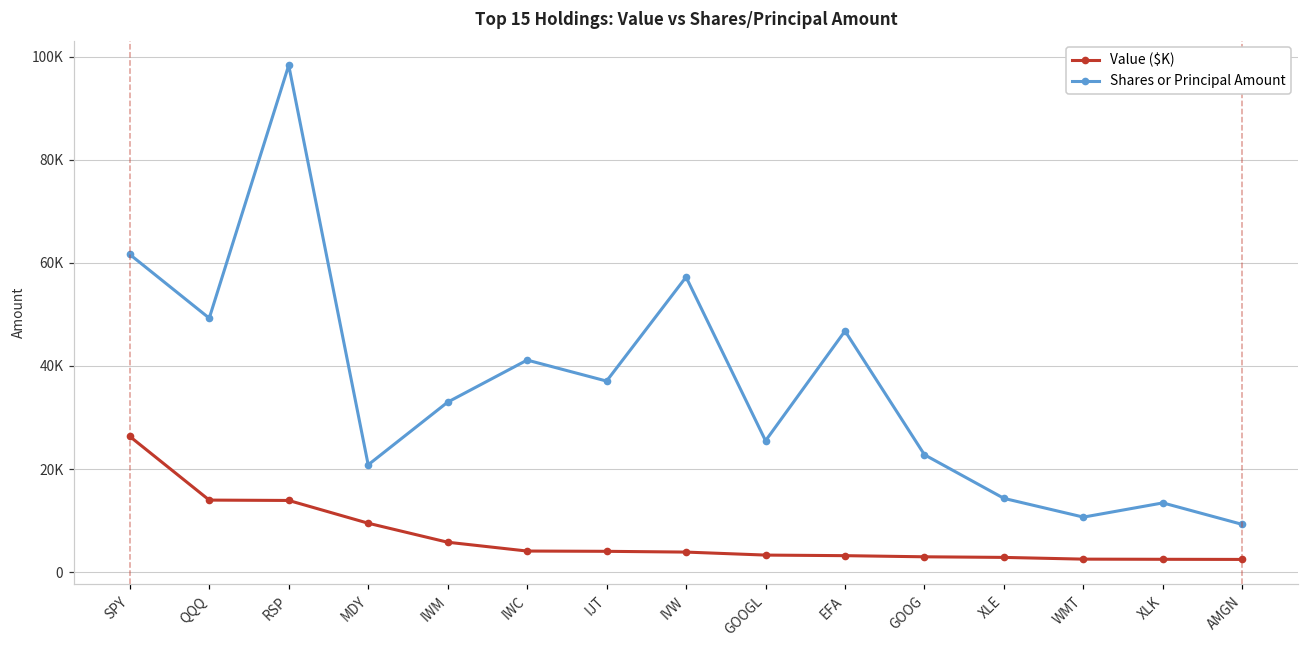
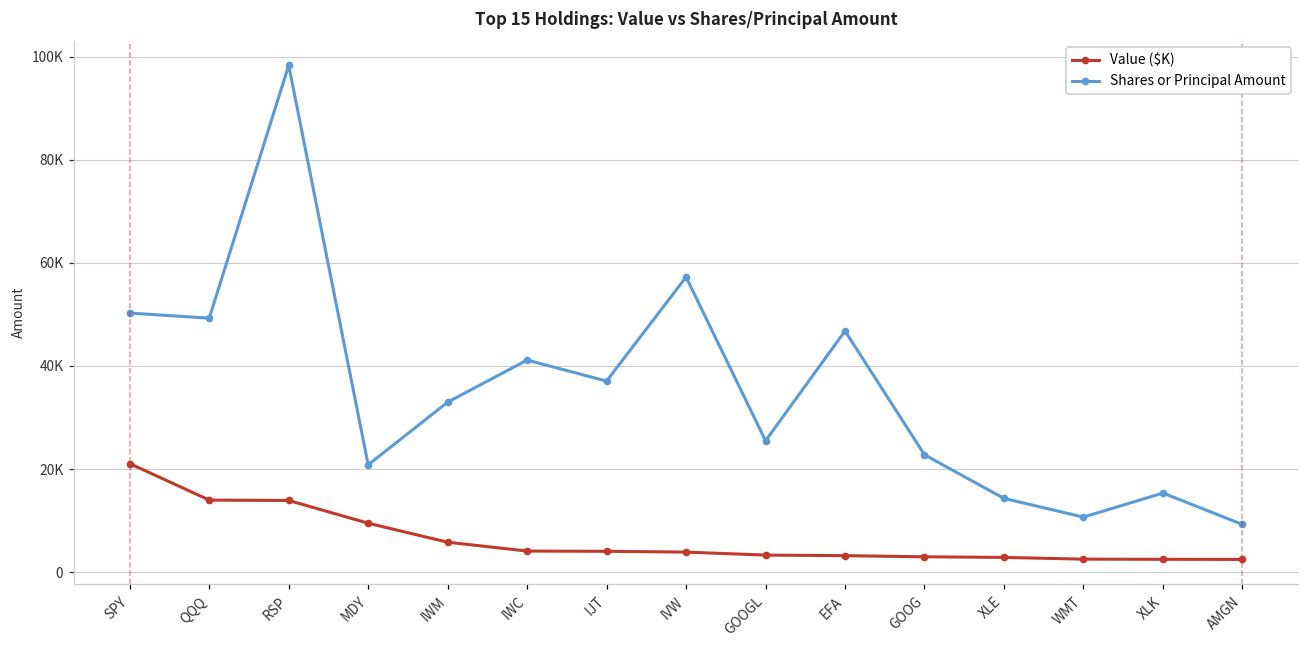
  {
    "Value ($K)": {
-     "SPY": 26000,
+     "SPY": 21000,
      "QQQ": 14000,
      "RSP": 14000,
      "MDY": 10000,
      "IWM": 6000,
      "IWC": 4000,
      "IJT": 4000,
      "IVW": 4000,
      "GOOGL": 3000,
      "EFA": 3000,
      "GOOG": 3000,
      "XLE": 3000,
      "WMT": 3000,
      "XLK": 3000,
      "AMGN": 2000
    },
    "Shares or Principal Amount": {
-     "SPY": 62000,
+     "SPY": 50000,
      "QQQ": 49000,
      "RSP": 98000,
      "MDY": 21000,
      "IWM": 33000,
      "IWC": 41000,
      "IJT": 37000,
      "IVW": 57000,
      "GOOGL": 26000,
      "EFA": 47000,
      "GOOG": 23000,
      "XLE": 14000,
      "WMT": 11000,
-     "XLK": 13000,
+     "XLK": 15000,
      "AMGN": 9000
    }
  }
